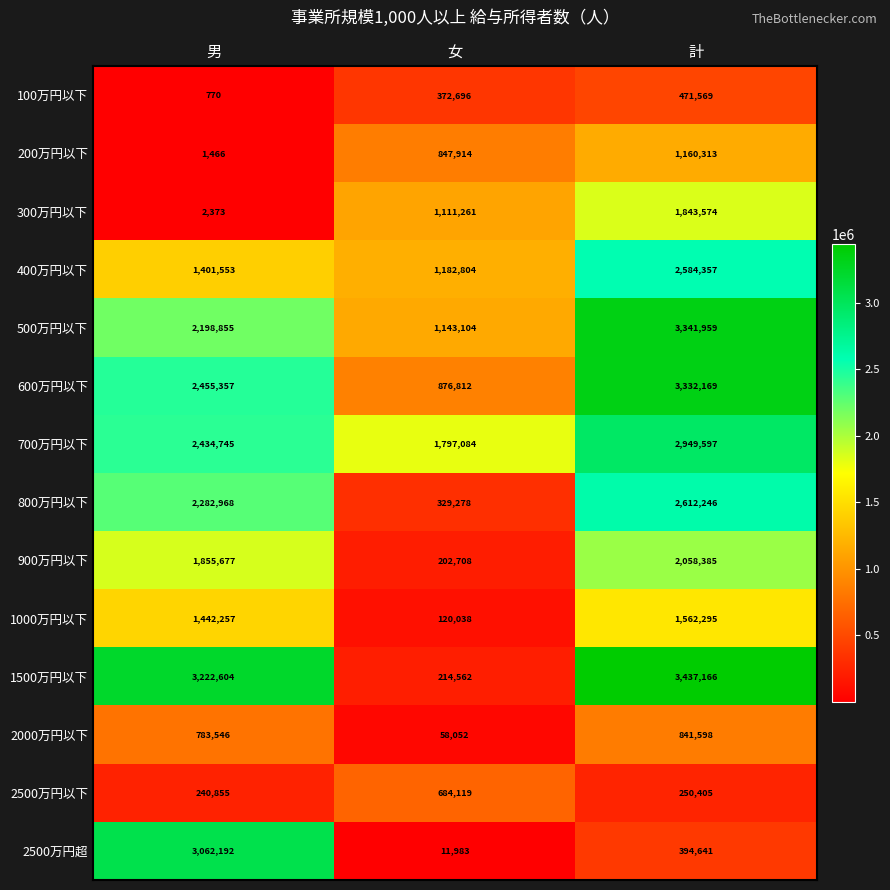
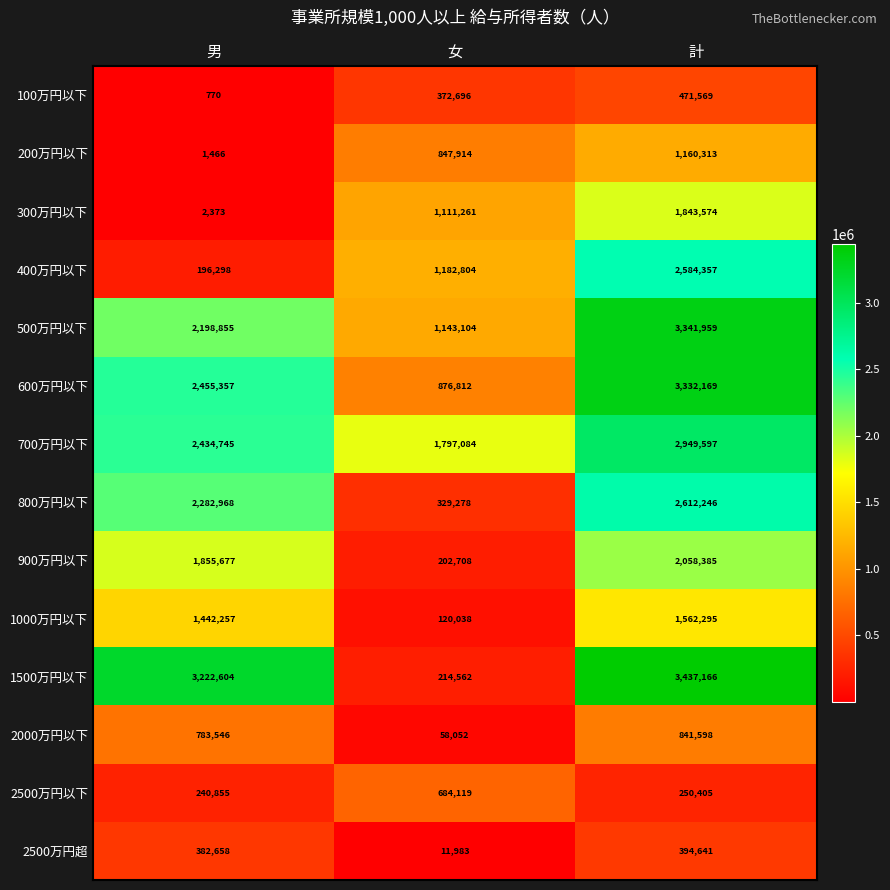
  {
    "100万円以下": {
      "男": "770",
      "女": "372,696",
      "計": "471,569"
    },
    "200万円以下": {
      "男": "1,466",
      "女": "847,914",
      "計": "1,160,313"
    },
    "300万円以下": {
      "男": "2,373",
      "女": "1,111,261",
      "計": "1,843,574"
    },
    "400万円以下": {
-     "男": "1,401,553",
+     "男": "196,298",
      "女": "1,182,804",
      "計": "2,584,357"
    },
    "500万円以下": {
      "男": "2,198,855",
      "女": "1,143,104",
      "計": "3,341,959"
    },
    "600万円以下": {
      "男": "2,455,357",
      "女": "876,812",
      "計": "3,332,169"
    },
    "700万円以下": {
      "男": "2,434,745",
      "女": "1,797,084",
      "計": "2,949,597"
    },
    "800万円以下": {
      "男": "2,282,968",
      "女": "329,278",
      "計": "2,612,246"
    },
    "900万円以下": {
      "男": "1,855,677",
      "女": "202,708",
      "計": "2,058,385"
    },
    "1000万円以下": {
      "男": "1,442,257",
      "女": "120,038",
      "計": "1,562,295"
    },
    "1500万円以下": {
      "男": "3,222,604",
      "女": "214,562",
      "計": "3,437,166"
    },
    "2000万円以下": {
      "男": "783,546",
      "女": "58,052",
      "計": "841,598"
    },
    "2500万円以下": {
      "男": "240,855",
      "女": "684,119",
      "計": "250,405"
    },
    "2500万円超": {
-     "男": "3,062,192",
+     "男": "382,658",
      "女": "11,983",
      "計": "394,641"
    }
  }
